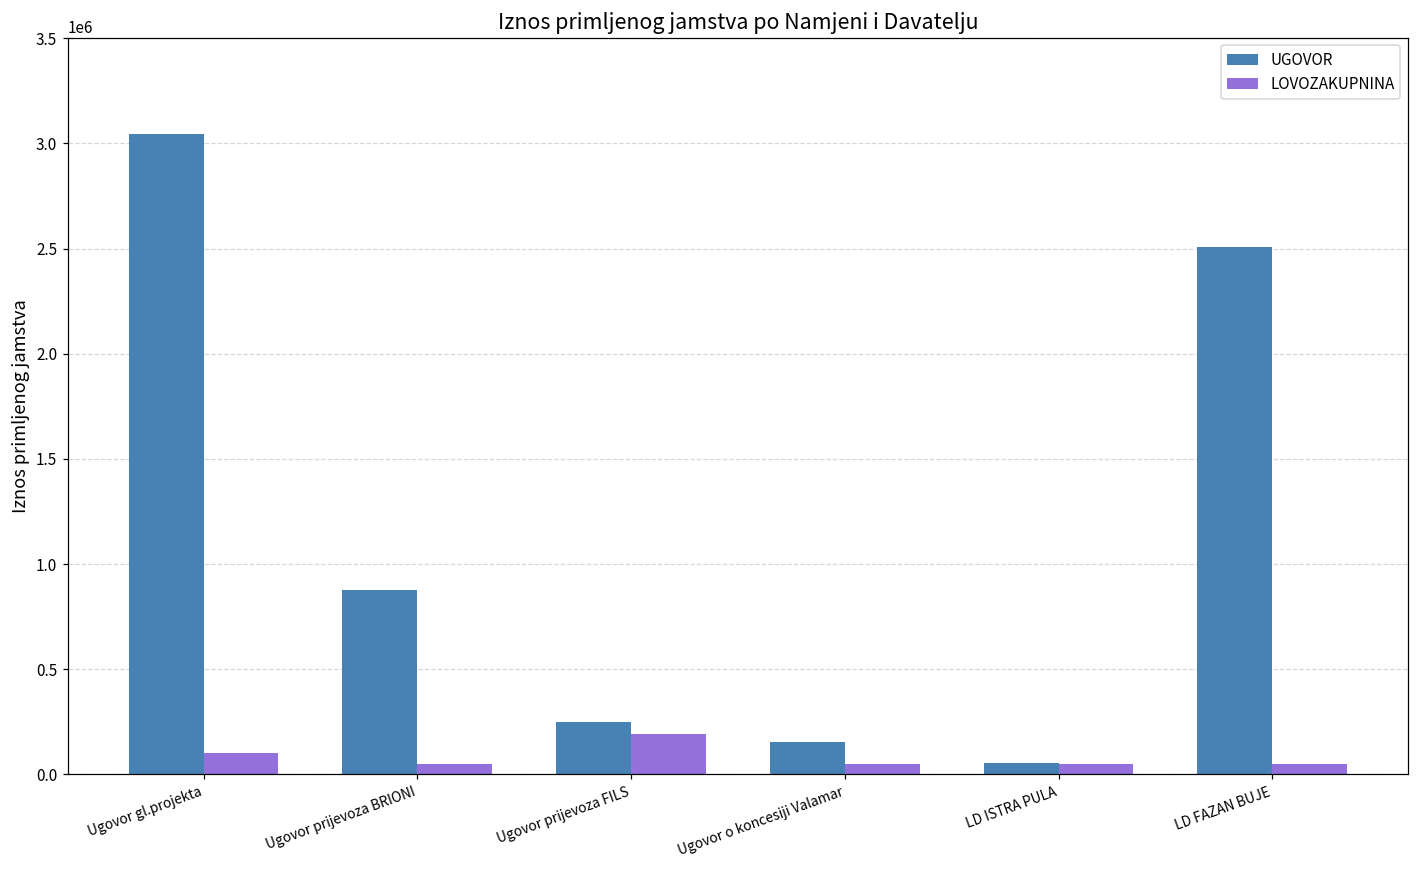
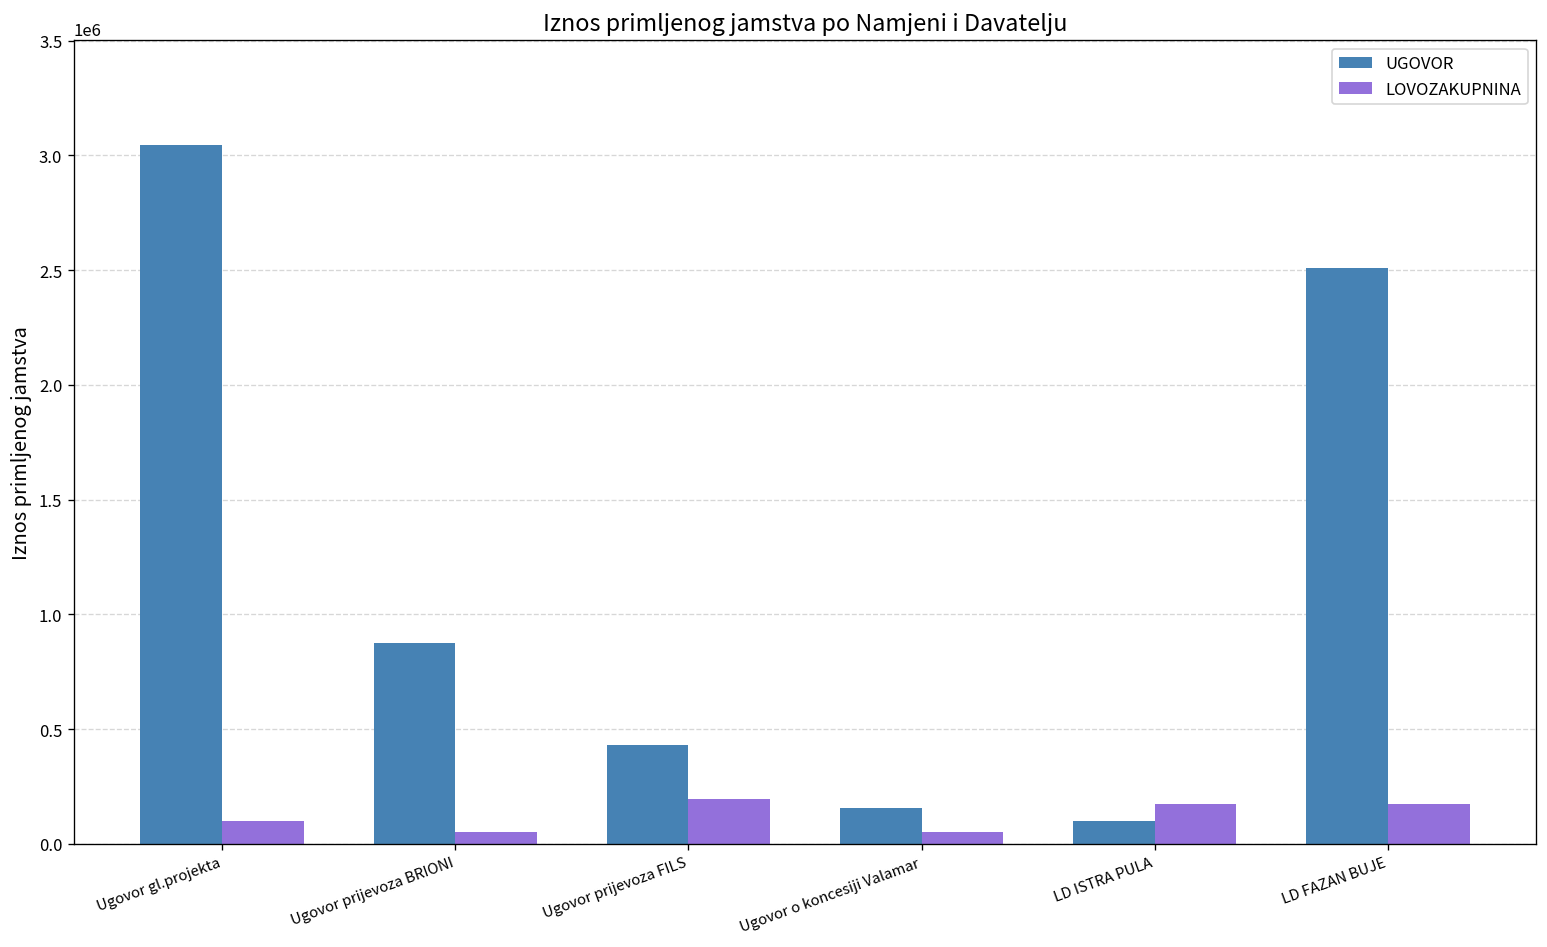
  {
    "UGOVOR": {
      "Ugovor gl.projekta": 3050000,
      "Ugovor prijevoza BRIONI": 880000,
-     "Ugovor prijevoza FILS": 250000,
+     "Ugovor prijevoza FILS": 430000,
      "Ugovor o koncesiji Valamar": 150000,
-     "LD ISTRA PULA": 50000,
+     "LD ISTRA PULA": 100000,
      "LD FAZAN BUJE": 2510000
    },
    "LOVOZAKUPNINA": {
      "Ugovor gl.projekta": 100000,
      "Ugovor prijevoza BRIONI": 50000,
      "Ugovor prijevoza FILS": 190000,
      "Ugovor o koncesiji Valamar": 50000,
-     "LD ISTRA PULA": 50000,
-     "LD FAZAN BUJE": 50000
+     "LD ISTRA PULA": 170000,
+     "LD FAZAN BUJE": 170000
    }
  }
